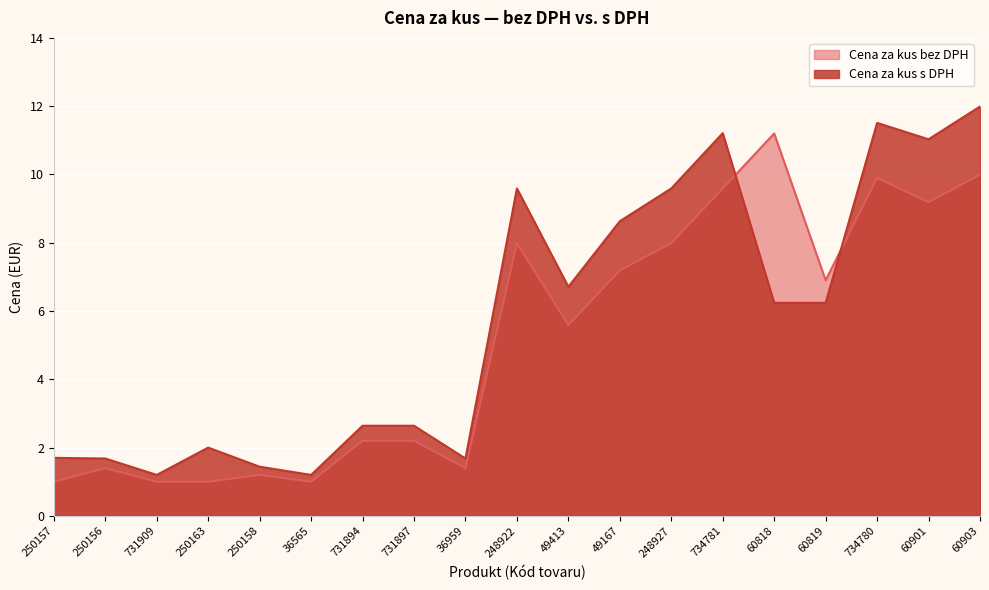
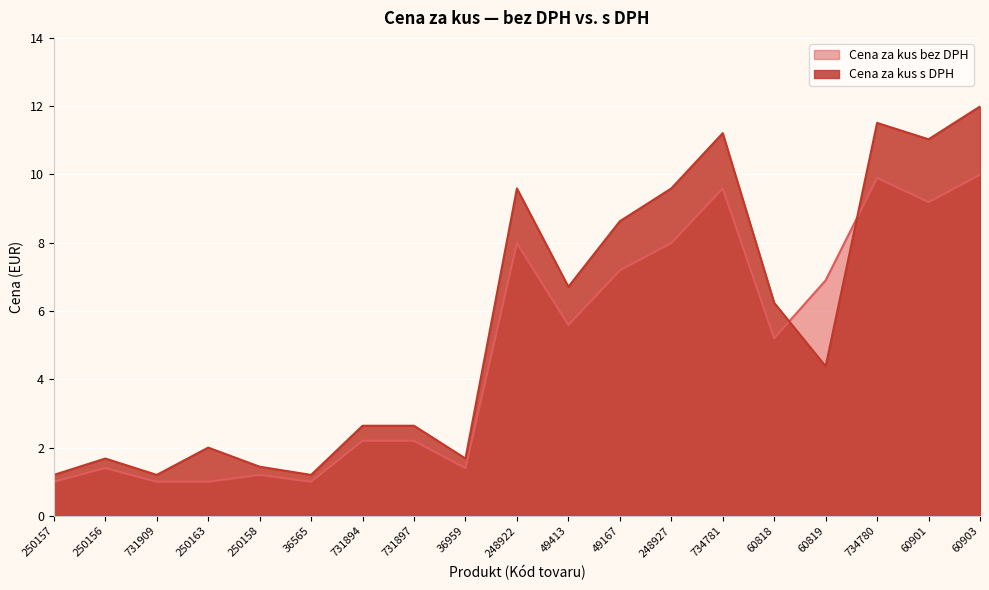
  {
    "Cena za kus bez DPH": {
      "250157": 1.0,
      "250156": 1.4,
      "731909": 1.0,
      "250163": 1.0,
      "250158": 1.2,
      "36565": 1.0,
      "731894": 2.2,
      "731897": 2.2,
      "36959": 1.4,
      "248922": 8.0,
      "49413": 5.6,
      "49167": 7.2,
      "248927": 8.0,
      "734781": 9.6,
-     "60818": 11.2,
+     "60818": 5.2,
      "60819": 6.9,
      "734780": 9.9,
      "60901": 9.2,
      "60903": 10.0
    },
    "Cena za kus s DPH": {
-     "250157": 1.7,
+     "250157": 1.2,
      "250156": 1.7,
      "731909": 1.2,
      "250163": 2.0,
      "250158": 1.4,
      "36565": 1.2,
      "731894": 2.6,
      "731897": 2.6,
      "36959": 1.7,
      "248922": 9.6,
      "49413": 6.7,
      "49167": 8.6,
      "248927": 9.6,
      "734781": 11.2,
      "60818": 6.2,
-     "60819": 6.2,
+     "60819": 4.4,
      "734780": 11.5,
      "60901": 11.0,
      "60903": 12.0
    }
  }
